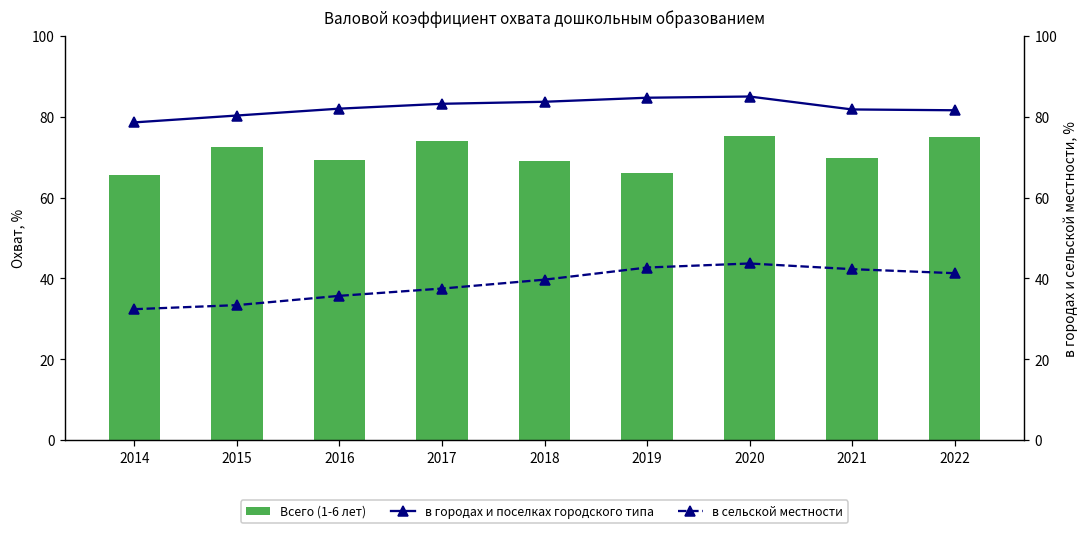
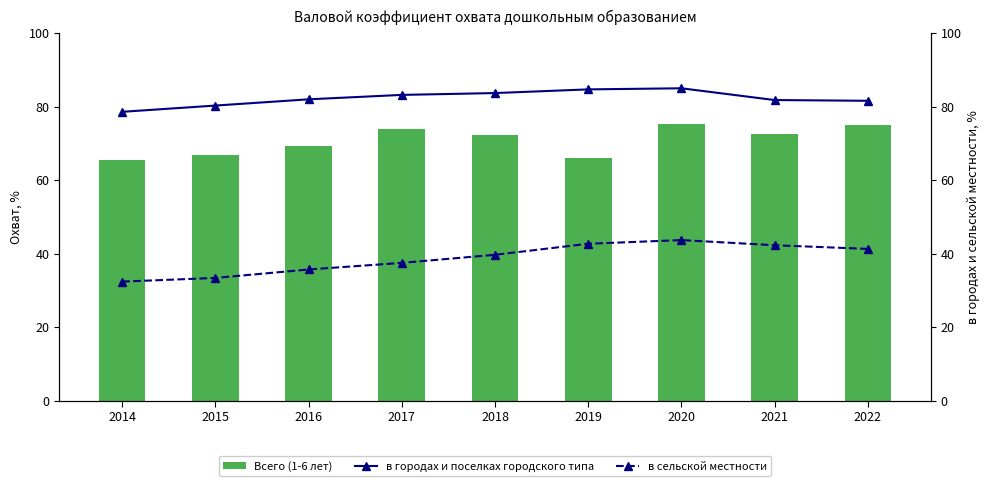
  {
    "Всего (1-6 лет)": {
      "2014": 66,
-     "2015": 73,
+     "2015": 67,
      "2016": 69,
      "2017": 74,
-     "2018": 69,
+     "2018": 72,
      "2019": 66,
      "2020": 75,
-     "2021": 70,
+     "2021": 73,
      "2022": 75
    }
  }
